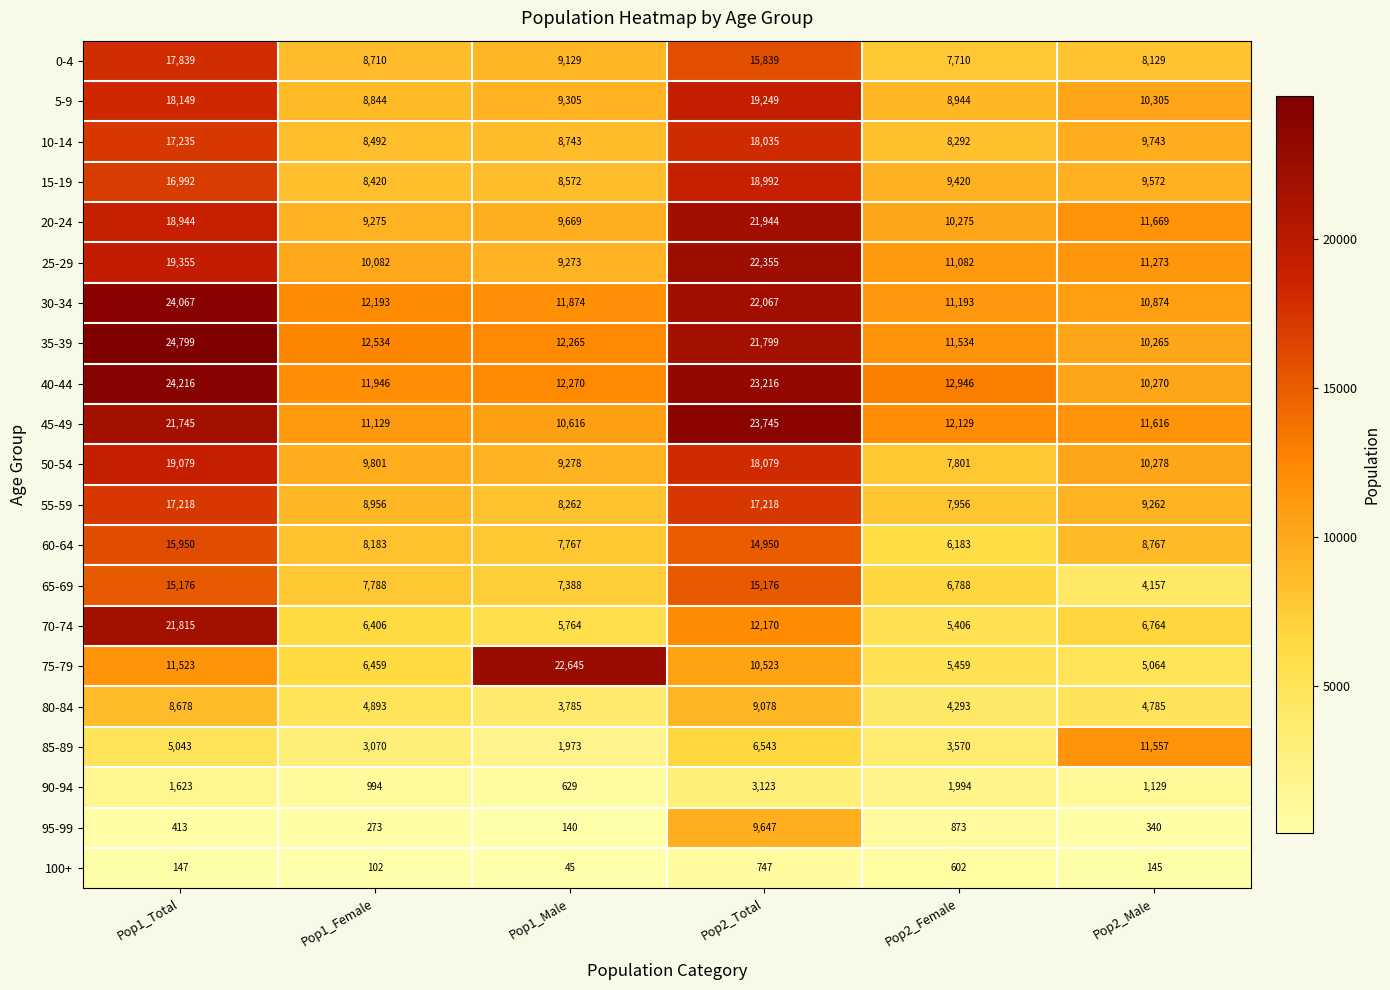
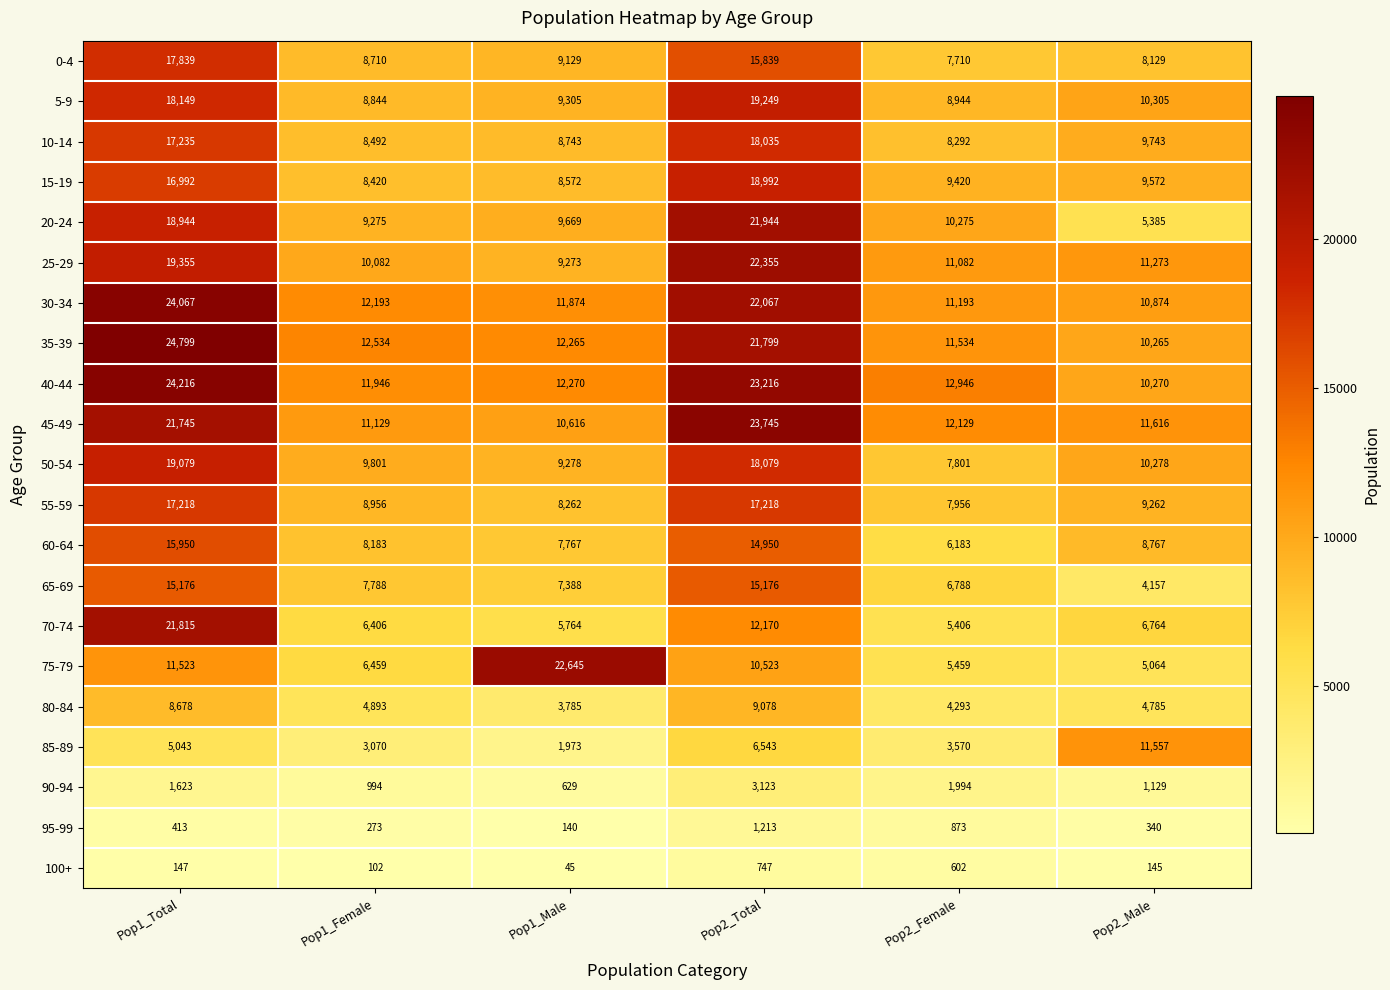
  {
    "0-4": {
      "Pop1_Total": "17,839",
      "Pop1_Female": "8,710",
      "Pop1_Male": "9,129",
      "Pop2_Total": "15,839",
      "Pop2_Female": "7,710",
      "Pop2_Male": "8,129"
    },
    "5-9": {
      "Pop1_Total": "18,149",
      "Pop1_Female": "8,844",
      "Pop1_Male": "9,305",
      "Pop2_Total": "19,249",
      "Pop2_Female": "8,944",
      "Pop2_Male": "10,305"
    },
    "10-14": {
      "Pop1_Total": "17,235",
      "Pop1_Female": "8,492",
      "Pop1_Male": "8,743",
      "Pop2_Total": "18,035",
      "Pop2_Female": "8,292",
      "Pop2_Male": "9,743"
    },
    "15-19": {
      "Pop1_Total": "16,992",
      "Pop1_Female": "8,420",
      "Pop1_Male": "8,572",
      "Pop2_Total": "18,992",
      "Pop2_Female": "9,420",
      "Pop2_Male": "9,572"
    },
    "20-24": {
      "Pop1_Total": "18,944",
      "Pop1_Female": "9,275",
      "Pop1_Male": "9,669",
      "Pop2_Total": "21,944",
      "Pop2_Female": "10,275",
-     "Pop2_Male": "11,669"
+     "Pop2_Male": "5,385"
    },
    "25-29": {
      "Pop1_Total": "19,355",
      "Pop1_Female": "10,082",
      "Pop1_Male": "9,273",
      "Pop2_Total": "22,355",
      "Pop2_Female": "11,082",
      "Pop2_Male": "11,273"
    },
    "30-34": {
      "Pop1_Total": "24,067",
      "Pop1_Female": "12,193",
      "Pop1_Male": "11,874",
      "Pop2_Total": "22,067",
      "Pop2_Female": "11,193",
      "Pop2_Male": "10,874"
    },
    "35-39": {
      "Pop1_Total": "24,799",
      "Pop1_Female": "12,534",
      "Pop1_Male": "12,265",
      "Pop2_Total": "21,799",
      "Pop2_Female": "11,534",
      "Pop2_Male": "10,265"
    },
    "40-44": {
      "Pop1_Total": "24,216",
      "Pop1_Female": "11,946",
      "Pop1_Male": "12,270",
      "Pop2_Total": "23,216",
      "Pop2_Female": "12,946",
      "Pop2_Male": "10,270"
    },
    "45-49": {
      "Pop1_Total": "21,745",
      "Pop1_Female": "11,129",
      "Pop1_Male": "10,616",
      "Pop2_Total": "23,745",
      "Pop2_Female": "12,129",
      "Pop2_Male": "11,616"
    },
    "50-54": {
      "Pop1_Total": "19,079",
      "Pop1_Female": "9,801",
      "Pop1_Male": "9,278",
      "Pop2_Total": "18,079",
      "Pop2_Female": "7,801",
      "Pop2_Male": "10,278"
    },
    "55-59": {
      "Pop1_Total": "17,218",
      "Pop1_Female": "8,956",
      "Pop1_Male": "8,262",
      "Pop2_Total": "17,218",
      "Pop2_Female": "7,956",
      "Pop2_Male": "9,262"
    },
    "60-64": {
      "Pop1_Total": "15,950",
      "Pop1_Female": "8,183",
      "Pop1_Male": "7,767",
      "Pop2_Total": "14,950",
      "Pop2_Female": "6,183",
      "Pop2_Male": "8,767"
    },
    "65-69": {
      "Pop1_Total": "15,176",
      "Pop1_Female": "7,788",
      "Pop1_Male": "7,388",
      "Pop2_Total": "15,176",
      "Pop2_Female": "6,788",
      "Pop2_Male": "4,157"
    },
    "70-74": {
      "Pop1_Total": "21,815",
      "Pop1_Female": "6,406",
      "Pop1_Male": "5,764",
      "Pop2_Total": "12,170",
      "Pop2_Female": "5,406",
      "Pop2_Male": "6,764"
    },
    "75-79": {
      "Pop1_Total": "11,523",
      "Pop1_Female": "6,459",
      "Pop1_Male": "22,645",
      "Pop2_Total": "10,523",
      "Pop2_Female": "5,459",
      "Pop2_Male": "5,064"
    },
    "80-84": {
      "Pop1_Total": "8,678",
      "Pop1_Female": "4,893",
      "Pop1_Male": "3,785",
      "Pop2_Total": "9,078",
      "Pop2_Female": "4,293",
      "Pop2_Male": "4,785"
    },
    "85-89": {
      "Pop1_Total": "5,043",
      "Pop1_Female": "3,070",
      "Pop1_Male": "1,973",
      "Pop2_Total": "6,543",
      "Pop2_Female": "3,570",
      "Pop2_Male": "11,557"
    },
    "90-94": {
      "Pop1_Total": "1,623",
      "Pop1_Female": "994",
      "Pop1_Male": "629",
      "Pop2_Total": "3,123",
      "Pop2_Female": "1,994",
      "Pop2_Male": "1,129"
    },
    "95-99": {
      "Pop1_Total": "413",
      "Pop1_Female": "273",
      "Pop1_Male": "140",
-     "Pop2_Total": "9,647",
+     "Pop2_Total": "1,213",
      "Pop2_Female": "873",
      "Pop2_Male": "340"
    },
    "100+": {
      "Pop1_Total": "147",
      "Pop1_Female": "102",
      "Pop1_Male": "45",
      "Pop2_Total": "747",
      "Pop2_Female": "602",
      "Pop2_Male": "145"
    }
  }
